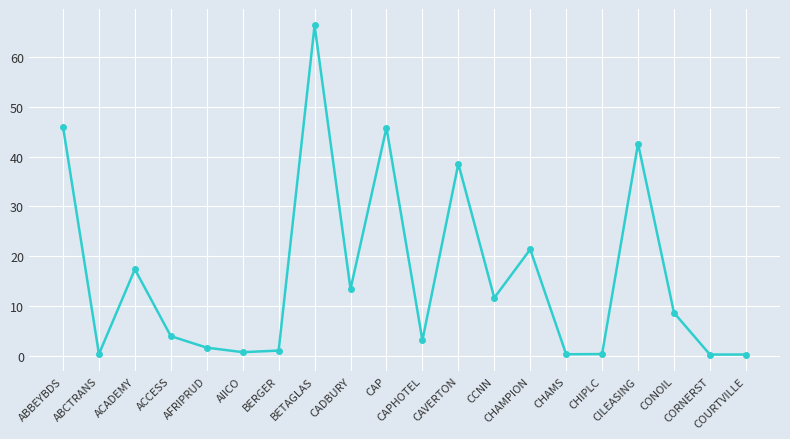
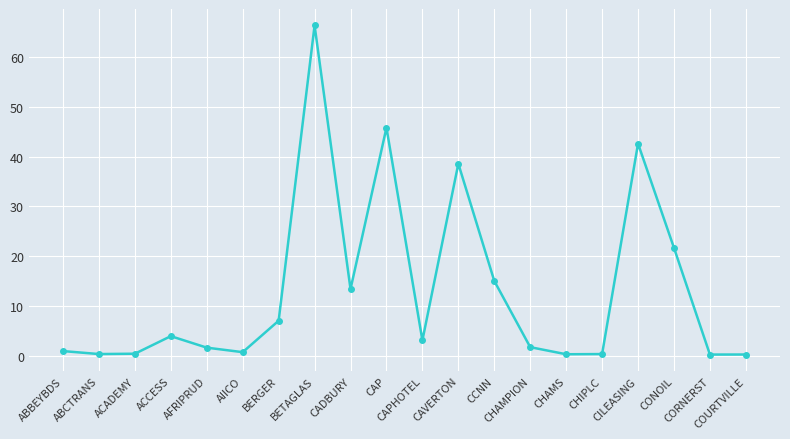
  {
-   "ABBEYBDS": 46,
+   "ABBEYBDS": 1,
    "ABCTRANS": 0,
-   "ACADEMY": 17,
+   "ACADEMY": 0,
    "ACCESS": 4,
    "AFRIPRUD": 2,
    "AIICO": 1,
-   "BERGER": 1,
+   "BERGER": 7,
    "BETAGLAS": 66,
    "CADBURY": 13,
    "CAP": 46,
    "CAPHOTEL": 3,
    "CAVERTON": 39,
-   "CCNN": 12,
-   "CHAMPION": 21,
+   "CCNN": 15,
+   "CHAMPION": 2,
    "CHAMS": 0,
    "CHIPLC": 0,
    "CILEASING": 43,
-   "CONOIL": 9,
+   "CONOIL": 22,
    "CORNERST": 0,
    "COURTVILLE": 0
  }
